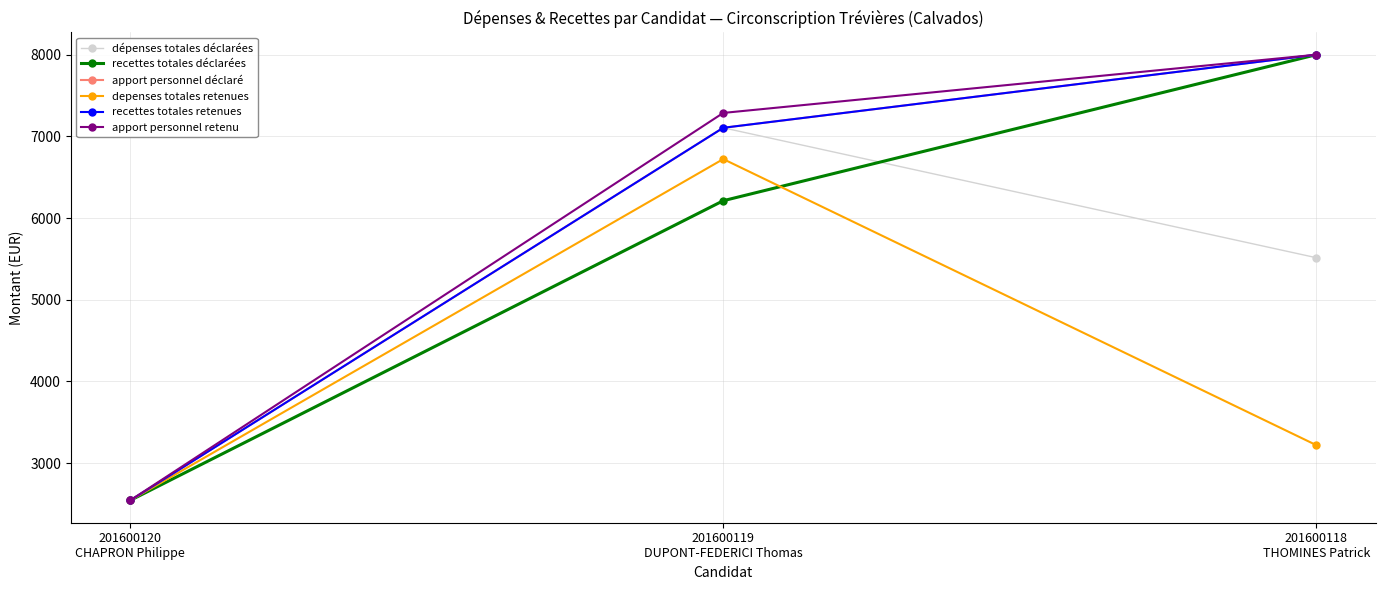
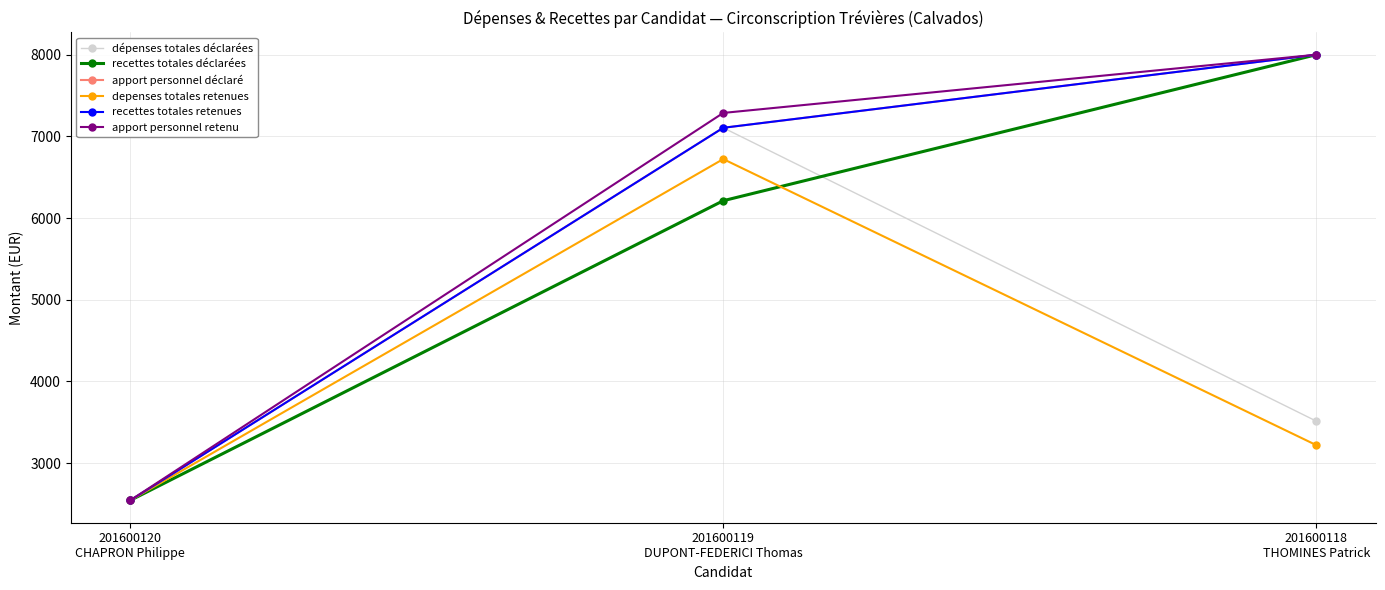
  {
    "dépenses totales déclarées": {
-     "201600118 THOMINES Patrick": 5500
+     "201600118 THOMINES Patrick": 3500
    },
    "recettes totales déclarées": {
      "201600119 DUPONT-FEDERICI Thomas": 6200
    },
    "depenses totales retenues": {
      "201600119 DUPONT-FEDERICI Thomas": 6700,
      "201600118 THOMINES Patrick": 3200
    },
    "apport personnel retenu": {
      "201600119 DUPONT-FEDERICI Thomas": 7300
    }
  }
